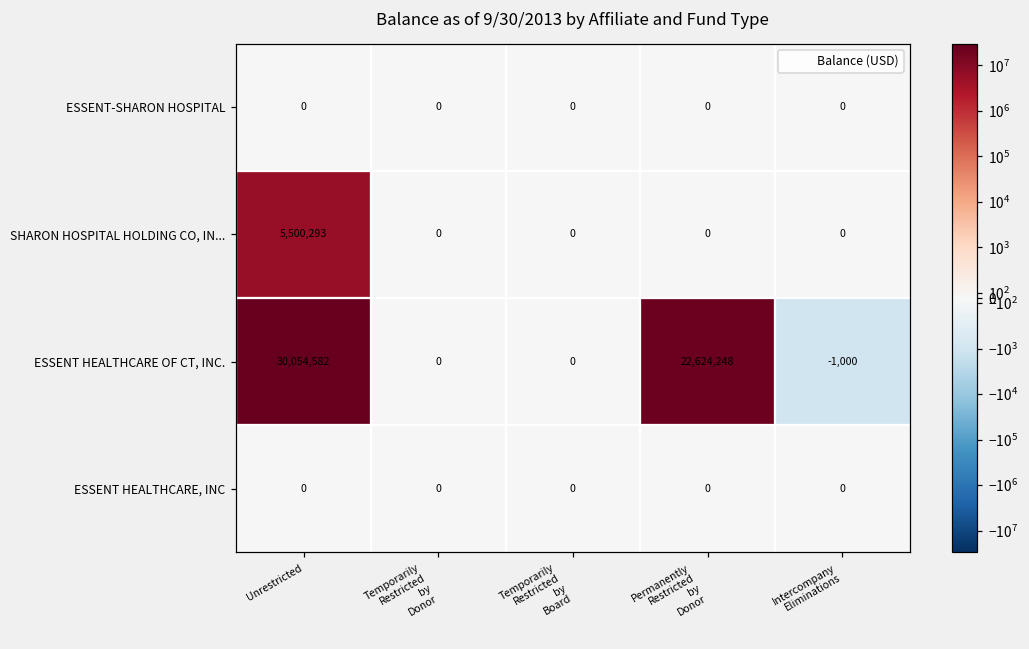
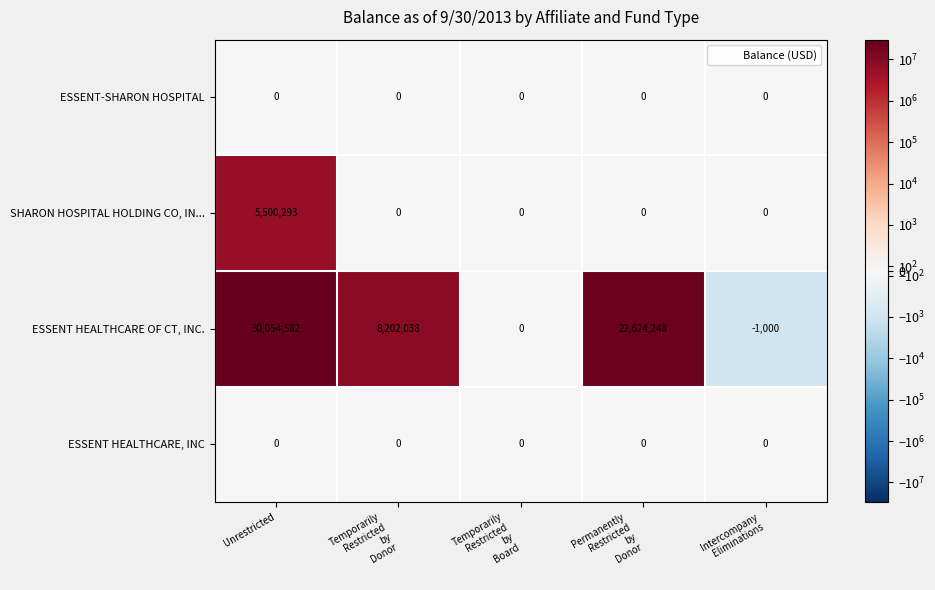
  {
    "ESSENT-SHARON HOSPITAL": {
      "Unrestricted": "0",
      "Temporarily Restricted by Donor": "0",
      "Temporarily Restricted by Board": "0",
      "Permanently Restricted by Donor": "0",
      "Intercompany Eliminations": "0"
    },
    "SHARON HOSPITAL HOLDING CO, IN...": {
      "Unrestricted": "5,500,293",
      "Temporarily Restricted by Donor": "0",
      "Temporarily Restricted by Board": "0",
      "Permanently Restricted by Donor": "0",
      "Intercompany Eliminations": "0"
    },
    "ESSENT HEALTHCARE OF CT, INC.": {
      "Unrestricted": "30,054,582",
-     "Temporarily Restricted by Donor": "0",
+     "Temporarily Restricted by Donor": "8,202,038",
      "Temporarily Restricted by Board": "0",
      "Permanently Restricted by Donor": "22,624,248",
      "Intercompany Eliminations": "-1,000"
    },
    "ESSENT HEALTHCARE, INC": {
      "Unrestricted": "0",
      "Temporarily Restricted by Donor": "0",
      "Temporarily Restricted by Board": "0",
      "Permanently Restricted by Donor": "0",
      "Intercompany Eliminations": "0"
    }
  }
